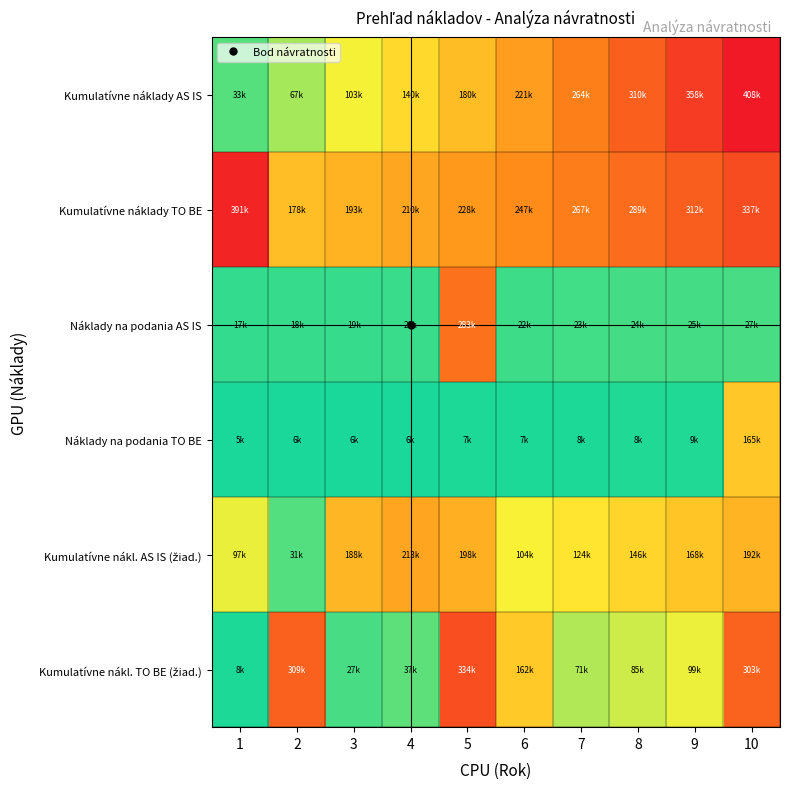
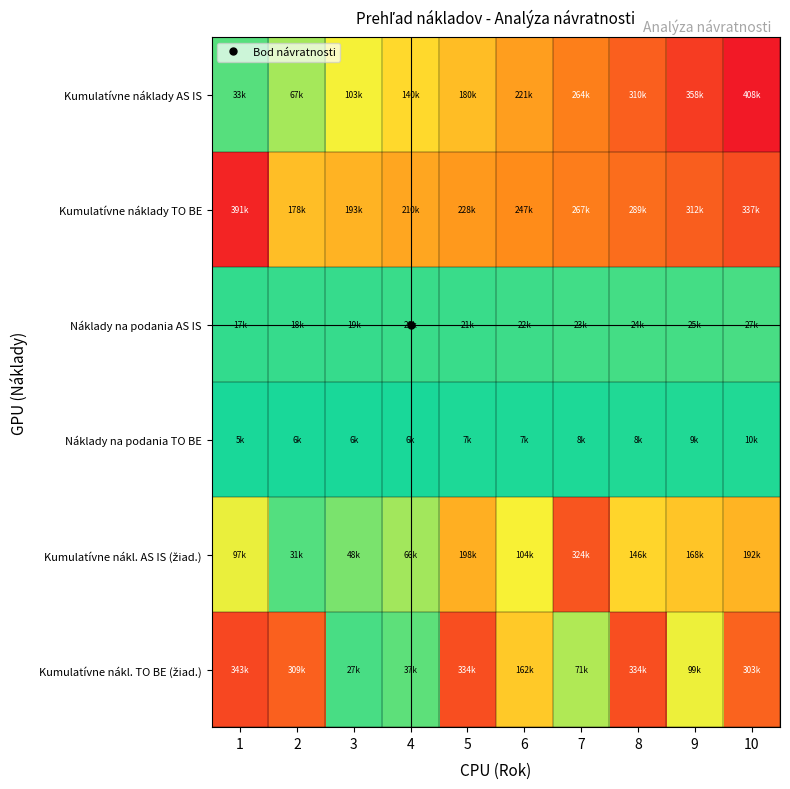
  {
    "Kumulatívne náklady AS IS": {
      "1": "33k",
      "2": "67k",
      "3": "103k",
      "4": "140k",
      "5": "180k",
      "6": "221k",
      "7": "264k",
      "8": "310k",
      "9": "358k",
      "10": "408k"
    },
    "Kumulatívne náklady TO BE": {
      "1": "391k",
      "2": "178k",
      "3": "193k",
      "4": "210k",
      "5": "228k",
      "6": "247k",
      "7": "267k",
      "8": "289k",
      "9": "312k",
      "10": "337k"
    },
    "Náklady na podania AS IS": {
      "1": "17k",
      "2": "18k",
      "3": "19k",
-     "5": "283k",
+     "5": "21k",
      "6": "22k",
      "7": "23k",
      "8": "24k",
      "9": "25k",
      "10": "27k"
    },
    "Náklady na podania TO BE": {
      "1": "5k",
      "2": "6k",
      "3": "6k",
      "4": "6k",
      "5": "7k",
      "6": "7k",
      "7": "8k",
      "8": "8k",
      "9": "9k",
-     "10": "165k"
+     "10": "10k"
    },
    "Kumulatívne nákl. AS IS (žiad.)": {
      "1": "97k",
      "2": "31k",
-     "3": "188k",
-     "4": "213k",
+     "3": "48k",
+     "4": "66k",
      "5": "198k",
      "6": "104k",
-     "7": "124k",
+     "7": "324k",
      "8": "146k",
      "9": "168k",
      "10": "192k"
    },
    "Kumulatívne nákl. TO BE (žiad.)": {
-     "1": "8k",
+     "1": "343k",
      "2": "309k",
      "3": "27k",
      "4": "37k",
      "5": "334k",
      "6": "162k",
      "7": "71k",
-     "8": "85k",
+     "8": "334k",
      "9": "99k",
      "10": "303k"
    }
  }
